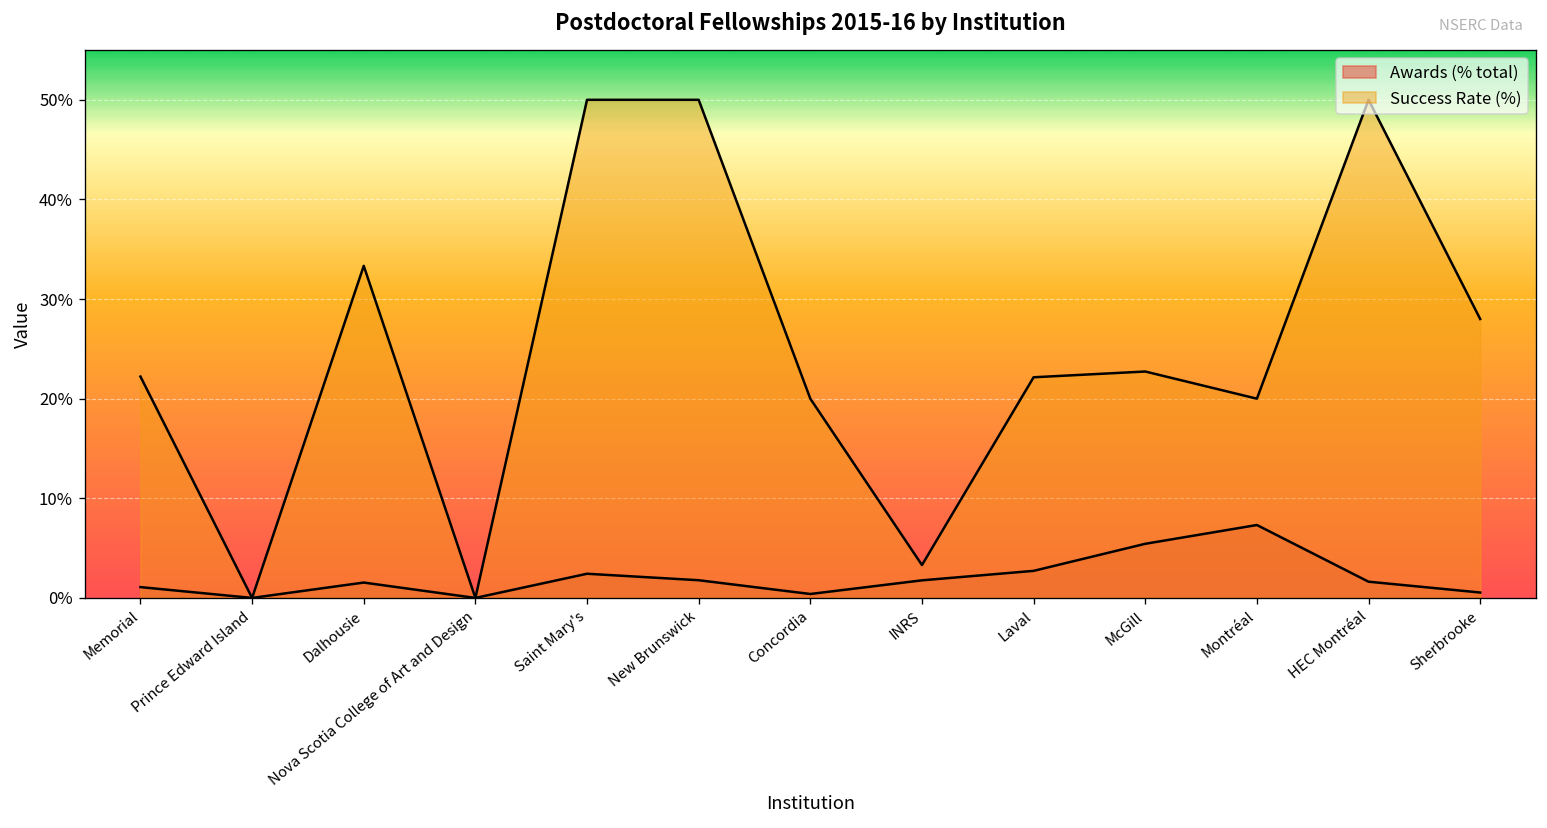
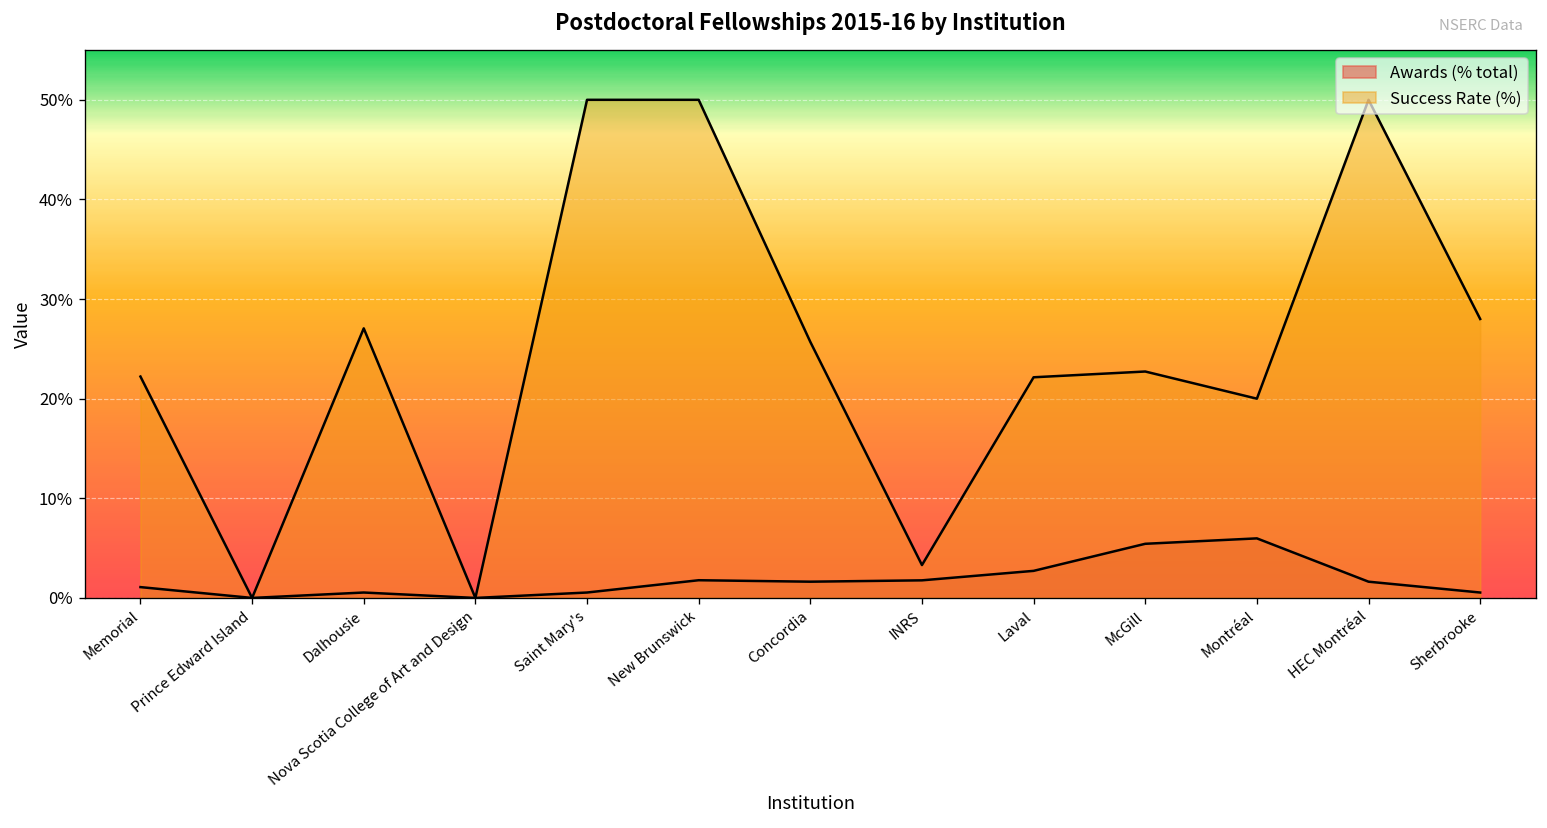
  {
    "Awards (% total)": {
      "Memorial": "1%",
-     "Dalhousie": "2%",
-     "Saint Mary's": "2%",
+     "Dalhousie": "1%",
+     "Saint Mary's": "1%",
      "New Brunswick": "2%",
-     "Concordia": "0%",
+     "Concordia": "2%",
      "INRS": "2%",
      "Laval": "3%",
      "McGill": "5%",
-     "Montréal": "7%",
+     "Montréal": "6%",
      "HEC Montréal": "2%",
      "Sherbrooke": "1%"
    },
    "Success Rate (%)": {
      "Memorial": "22%",
-     "Dalhousie": "33%",
+     "Dalhousie": "27%",
      "Saint Mary's": "50%",
      "New Brunswick": "50%",
-     "Concordia": "20%",
+     "Concordia": "26%",
      "INRS": "3%",
      "Laval": "22%",
      "McGill": "23%",
      "Montréal": "20%",
      "Sherbrooke": "28%"
    }
  }
